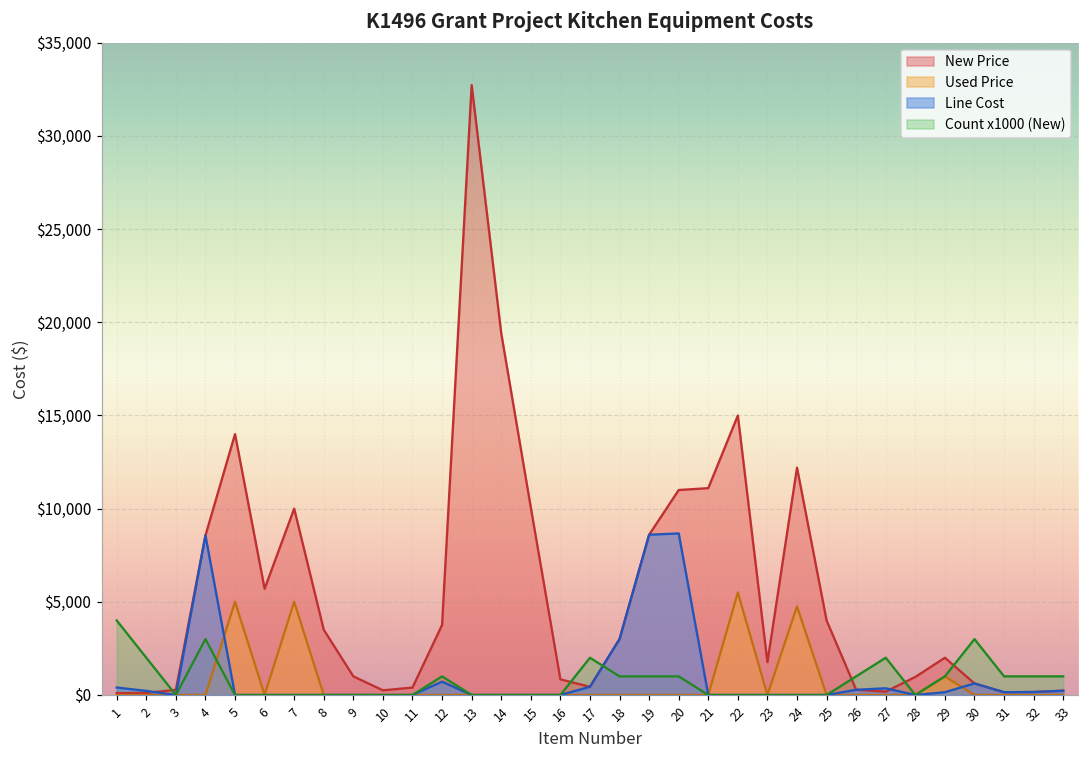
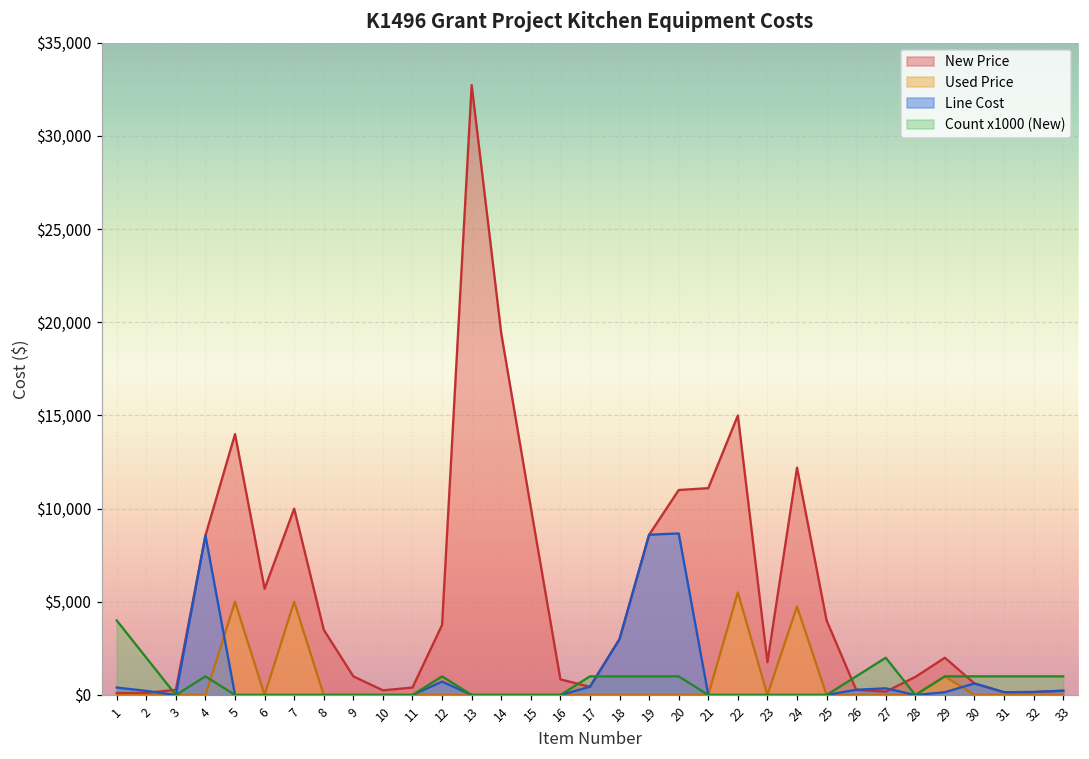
  {
    "Line Cost": {
      "1": "$400",
      "12": "$700",
      "20": "$8,700",
      "27": "$400",
      "29": "$200"
    },
    "Count x1000 (New)": {
      "1": "$4,000",
      "2": "$2,000",
-     "4": "$3,000",
+     "4": "$1,000",
      "12": "$1,000",
-     "17": "$2,000",
+     "17": "$1,000",
      "18": "$1,000",
      "19": "$1,000",
      "20": "$1,000",
      "26": "$1,000",
      "27": "$2,000",
-     "30": "$3,000",
+     "30": "$1,000",
      "31": "$1,000",
      "32": "$1,000",
      "33": "$1,000"
    }
  }
